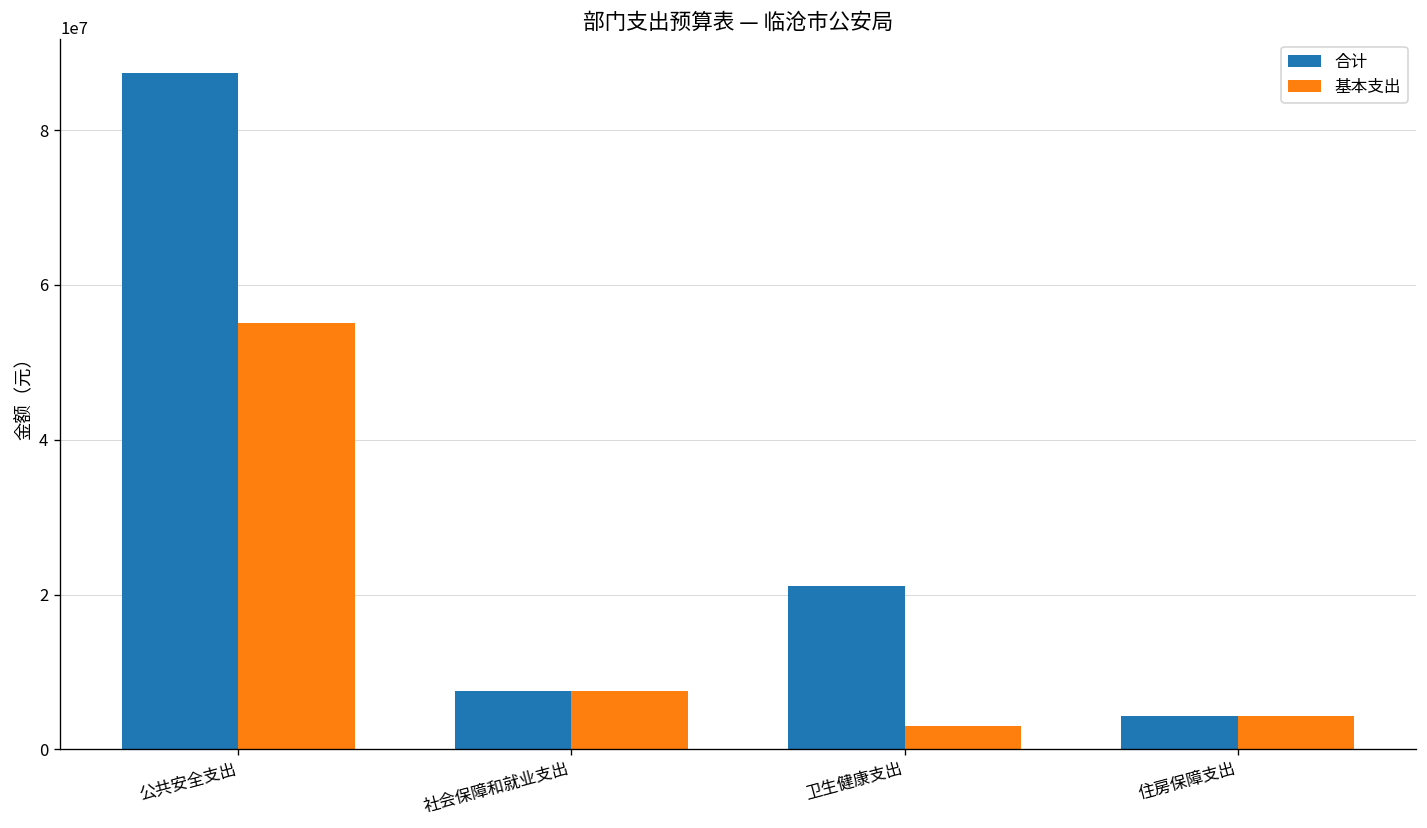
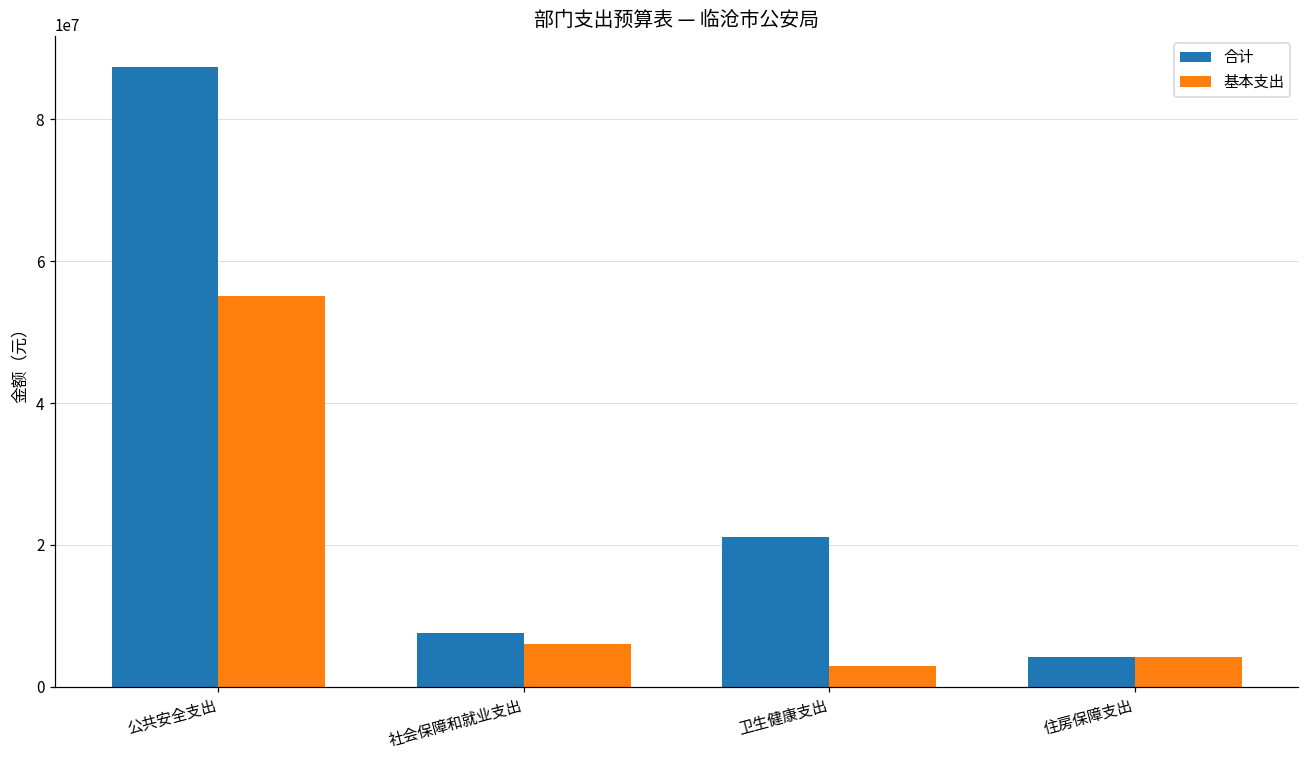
  {
    "合计": {
      "公共安全支出": 87000000,
      "社会保障和就业支出": 8000000,
      "卫生健康支出": 21000000,
      "住房保障支出": 4000000
    },
    "基本支出": {
      "公共安全支出": 55000000,
-     "社会保障和就业支出": 8000000,
+     "社会保障和就业支出": 6000000,
      "卫生健康支出": 3000000,
      "住房保障支出": 4000000
    }
  }
